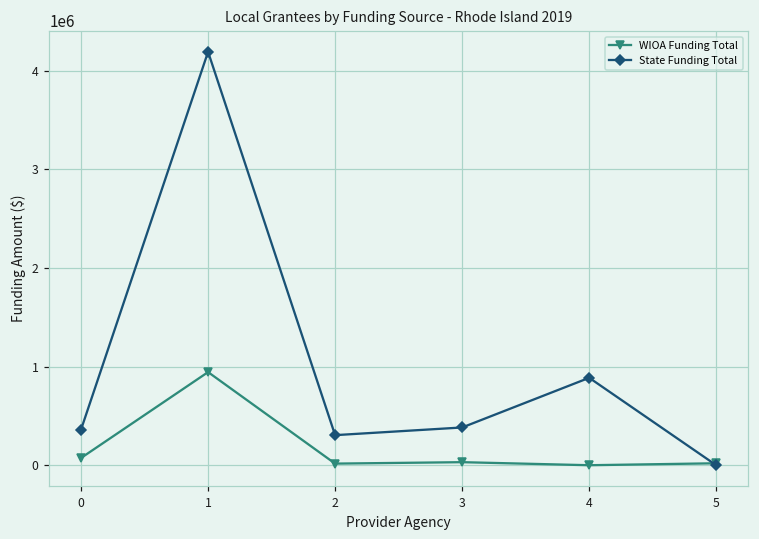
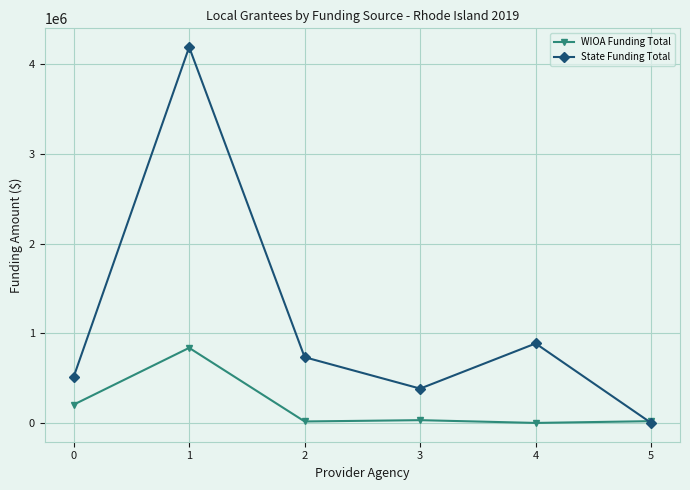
  {
    "WIOA Funding Total": {
-     "0": 100000,
-     "1": 900000,
+     "0": 200000,
+     "1": 800000,
      "2": 0,
      "3": 0,
      "4": 0
    },
    "State Funding Total": {
-     "0": 400000,
+     "0": 500000,
      "1": 4200000,
-     "2": 300000,
+     "2": 700000,
      "3": 400000,
      "4": 900000
    }
  }
